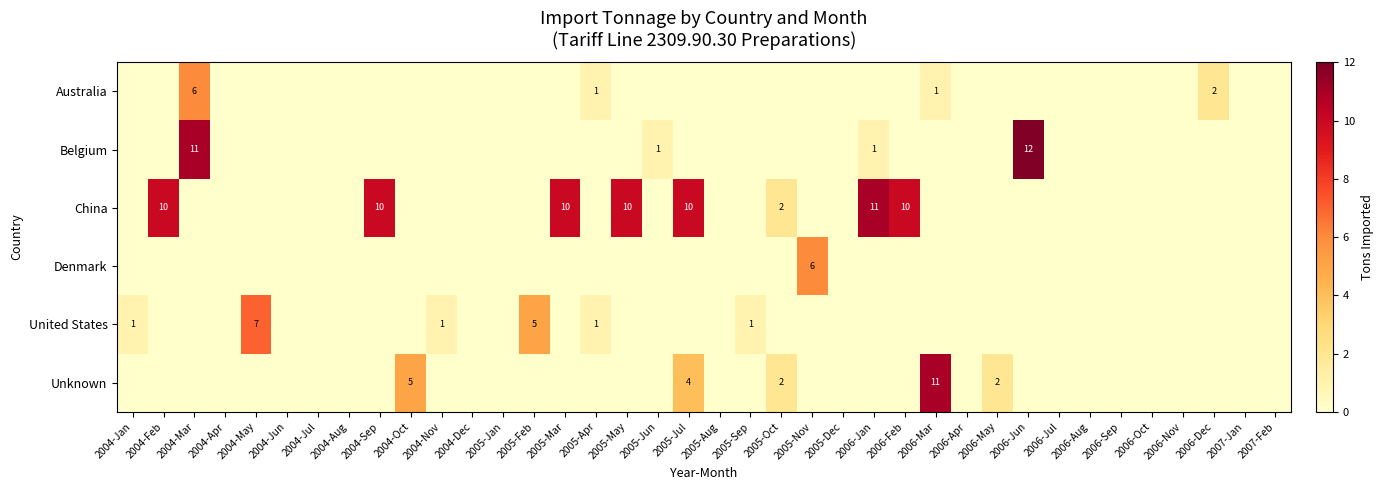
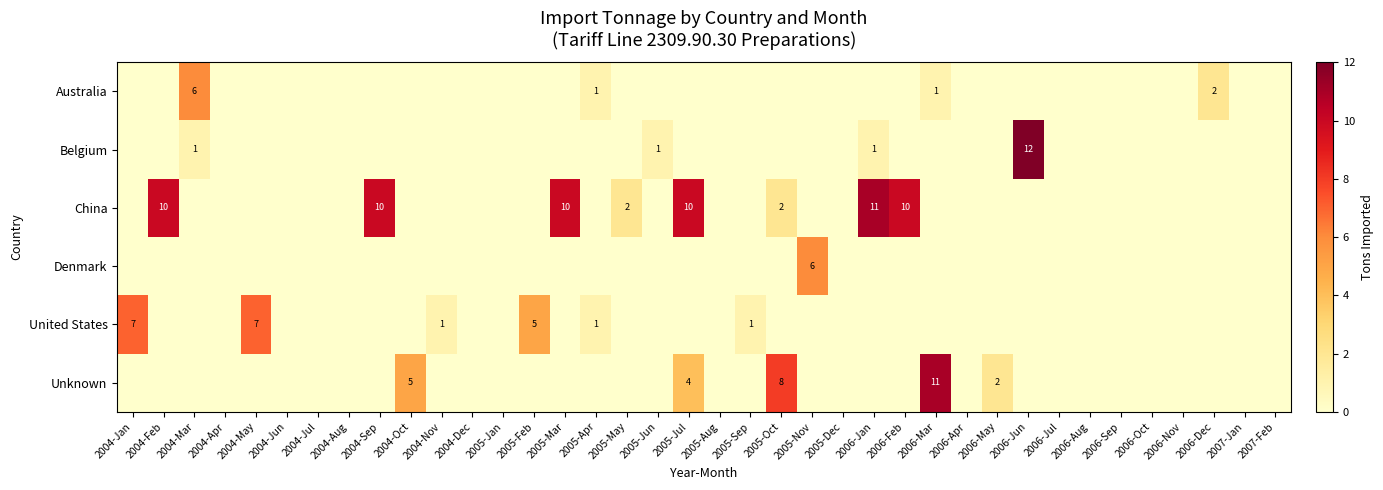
  {
    "Australia": {
      "2004-Mar": 6,
      "2005-Apr": 1,
      "2006-Mar": 1,
      "2006-Dec": 2
    },
    "Belgium": {
-     "2004-Mar": 11,
+     "2004-Mar": 1,
      "2005-Jun": 1,
      "2006-Jan": 1,
      "2006-Jun": 12
    },
    "China": {
      "2004-Feb": 10,
      "2004-Sep": 10,
      "2005-Mar": 10,
-     "2005-May": 10,
+     "2005-May": 2,
      "2005-Jul": 10,
      "2005-Oct": 2,
      "2006-Jan": 11,
      "2006-Feb": 10
    },
    "Denmark": {
      "2005-Nov": 6
    },
    "United States": {
-     "2004-Jan": 1,
+     "2004-Jan": 7,
      "2004-May": 7,
      "2004-Nov": 1,
      "2005-Feb": 5,
      "2005-Apr": 1,
      "2005-Sep": 1
    },
    "Unknown": {
      "2004-Oct": 5,
      "2005-Jul": 4,
-     "2005-Oct": 2,
+     "2005-Oct": 8,
      "2006-Mar": 11,
      "2006-May": 2
    }
  }
